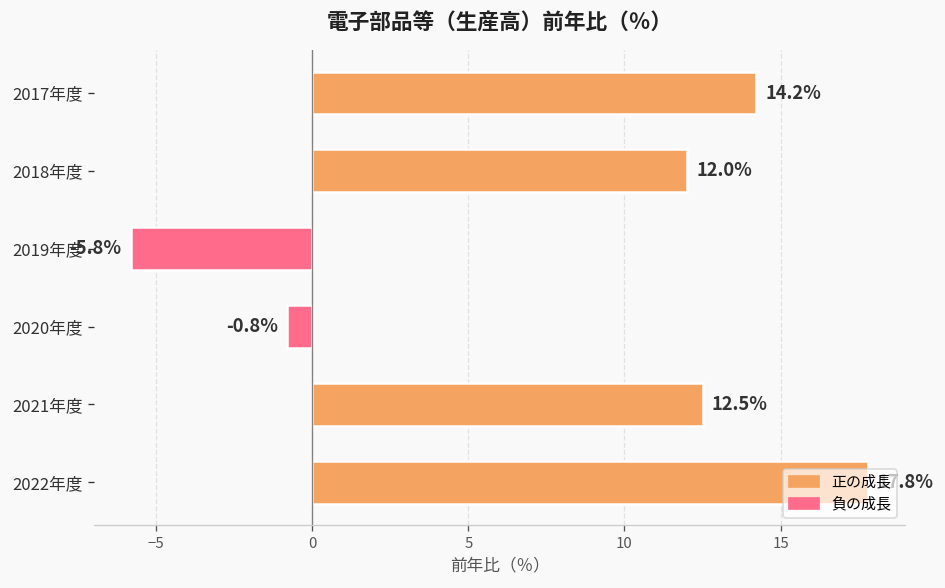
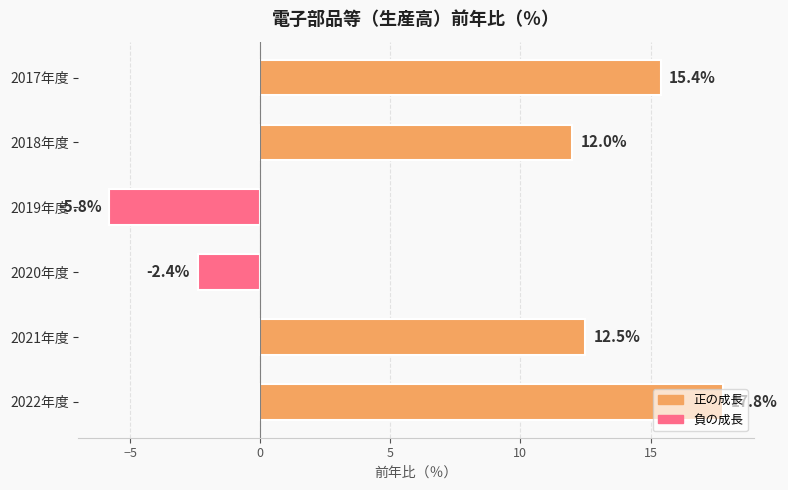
  {
-   "2017年度": "14.2%",
+   "2017年度": "15.4%",
    "2018年度": "12.0%",
    "2019年度": "-5.8%",
-   "2020年度": "-0.8%",
+   "2020年度": "-2.4%",
    "2021年度": "12.5%"
  }
